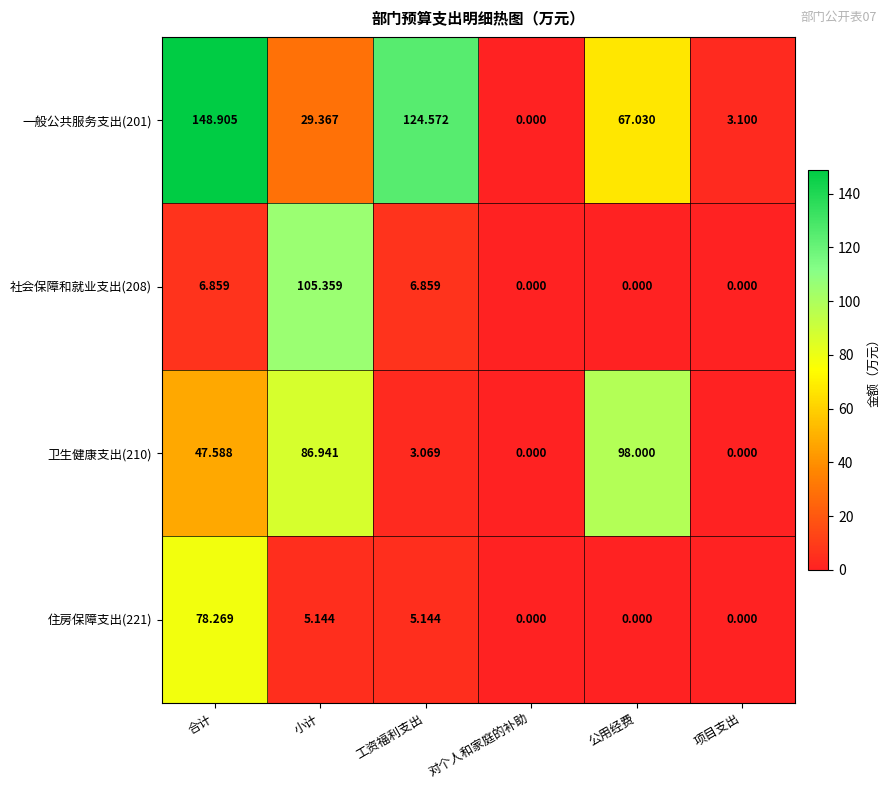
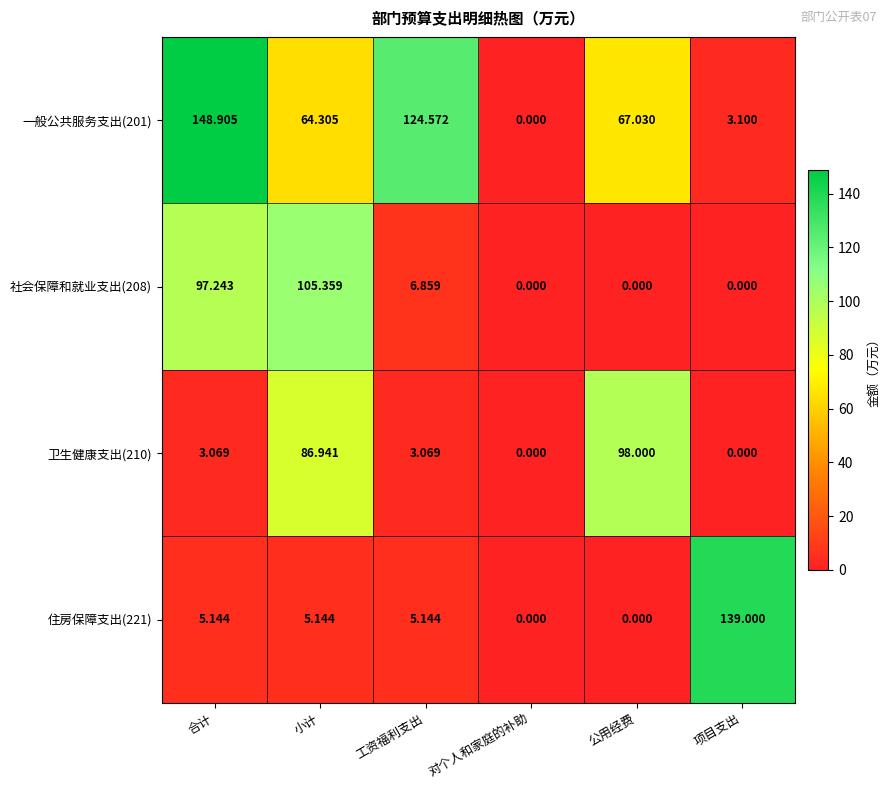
  {
    "一般公共服务支出(201)": {
      "合计": 148.905,
-     "小计": 29.367,
+     "小计": 64.305,
      "工资福利支出": 124.572,
      "对个人和家庭的补助": 0.000,
      "公用经费": 67.030,
      "项目支出": 3.100
    },
    "社会保障和就业支出(208)": {
-     "合计": 6.859,
+     "合计": 97.243,
      "小计": 105.359,
      "工资福利支出": 6.859,
      "对个人和家庭的补助": 0.000,
      "公用经费": 0.000,
      "项目支出": 0.000
    },
    "卫生健康支出(210)": {
-     "合计": 47.588,
+     "合计": 3.069,
      "小计": 86.941,
      "工资福利支出": 3.069,
      "对个人和家庭的补助": 0.000,
      "公用经费": 98.000,
      "项目支出": 0.000
    },
    "住房保障支出(221)": {
-     "合计": 78.269,
+     "合计": 5.144,
      "小计": 5.144,
      "工资福利支出": 5.144,
      "对个人和家庭的补助": 0.000,
      "公用经费": 0.000,
-     "项目支出": 0.000
+     "项目支出": 139.000
    }
  }
